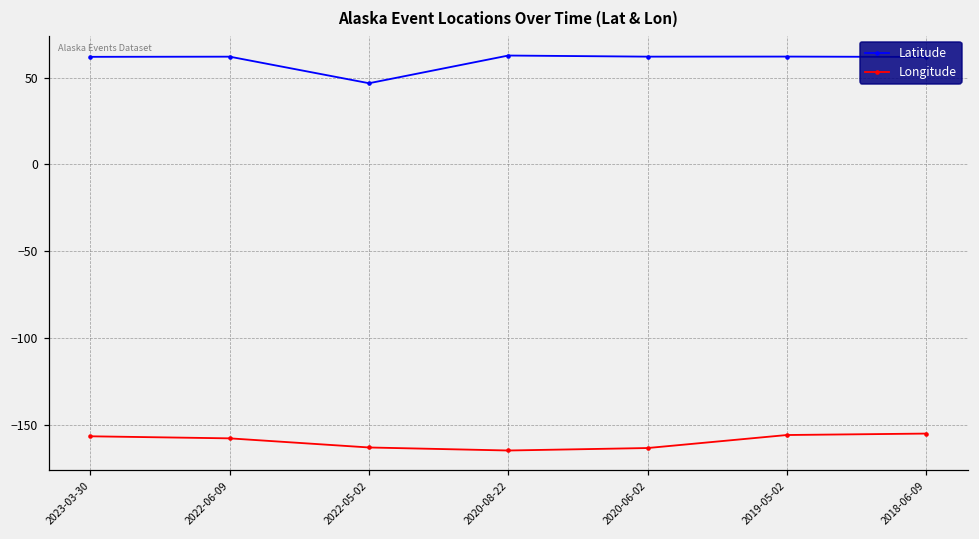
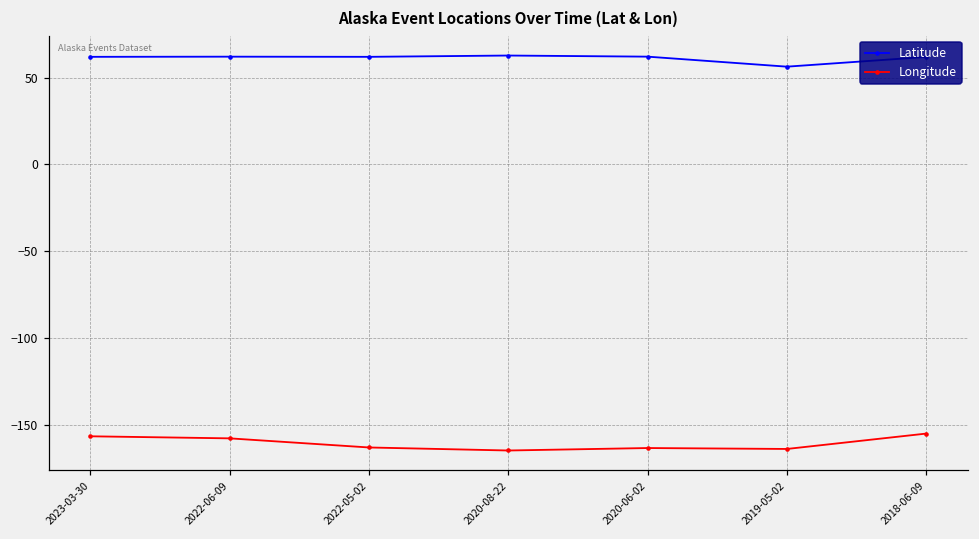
  {
    "Latitude": {
      "2023-03-30": 62,
      "2022-06-09": 62,
-     "2022-05-02": 47,
+     "2022-05-02": 62,
      "2020-08-22": 63,
      "2020-06-02": 62,
-     "2019-05-02": 62
+     "2019-05-02": 56
    },
    "Longitude": {
      "2023-03-30": -156,
      "2022-06-09": -158,
      "2022-05-02": -163,
      "2020-08-22": -165,
      "2020-06-02": -163,
-     "2019-05-02": -156,
+     "2019-05-02": -164,
      "2018-06-09": -155
    }
  }
